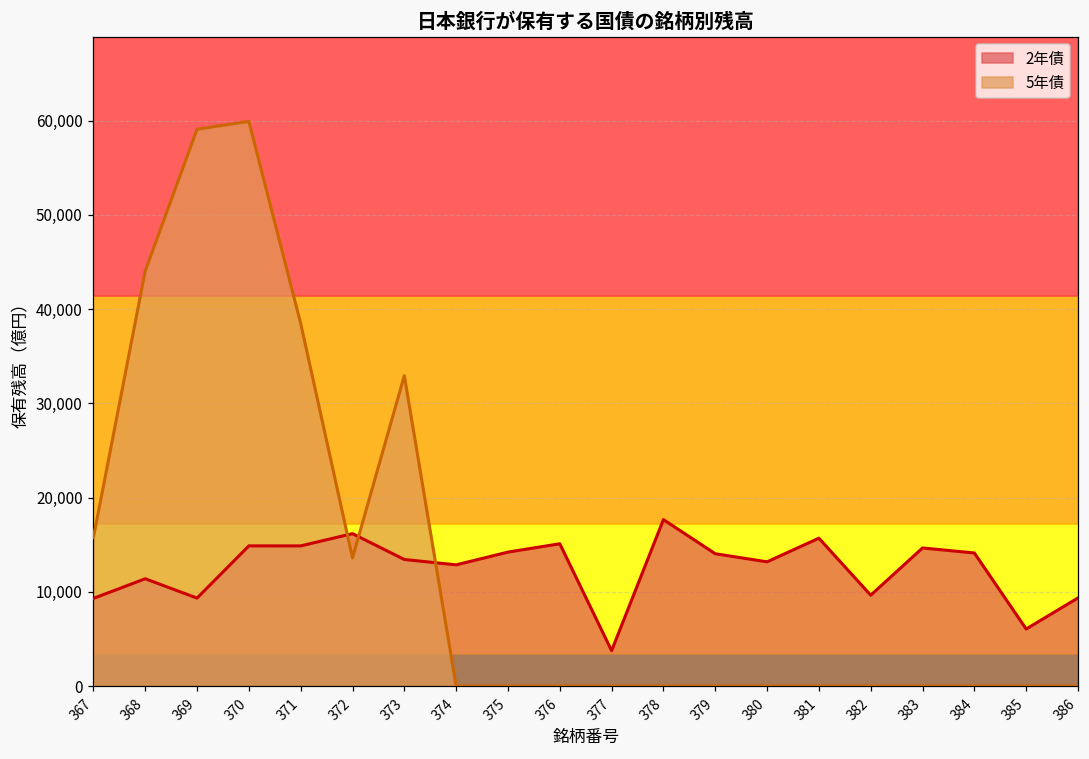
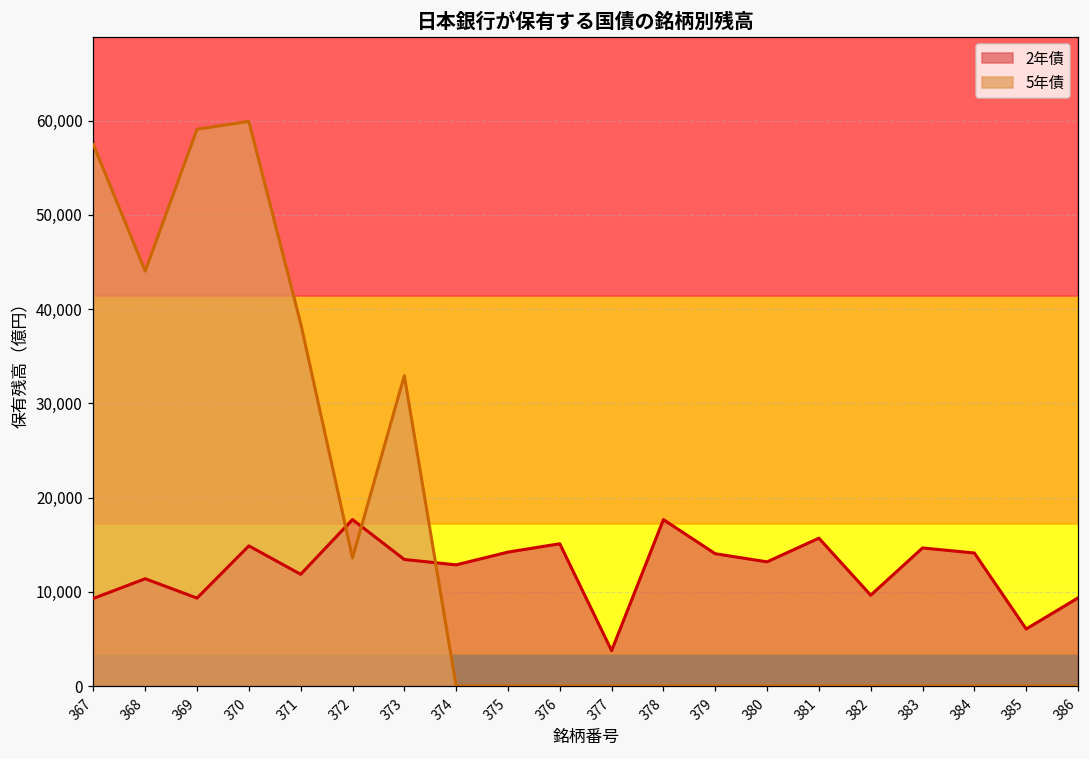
  {
    "2年債": {
      "367": "9,000",
      "368": "11,000",
      "369": "9,000",
      "370": "15,000",
-     "371": "15,000",
-     "372": "16,000",
+     "371": "12,000",
+     "372": "18,000",
      "373": "13,000",
      "374": "13,000",
      "375": "14,000",
      "376": "15,000",
      "377": "4,000",
      "378": "18,000",
      "379": "14,000",
      "380": "13,000",
      "381": "16,000",
      "382": "10,000",
      "383": "15,000",
      "384": "14,000",
      "385": "6,000",
      "386": "9,000"
    },
    "5年債": {
-     "367": "16,000",
+     "367": "57,000",
      "368": "44,000",
      "369": "59,000",
      "370": "60,000",
      "371": "38,000",
      "372": "14,000",
      "373": "33,000",
      "374": "0",
      "375": "0",
      "376": "0",
      "377": "0",
      "378": "0",
      "379": "0",
      "380": "0",
      "381": "0",
      "382": "0",
      "383": "0",
      "384": "0",
      "385": "0",
      "386": "0"
    }
  }
